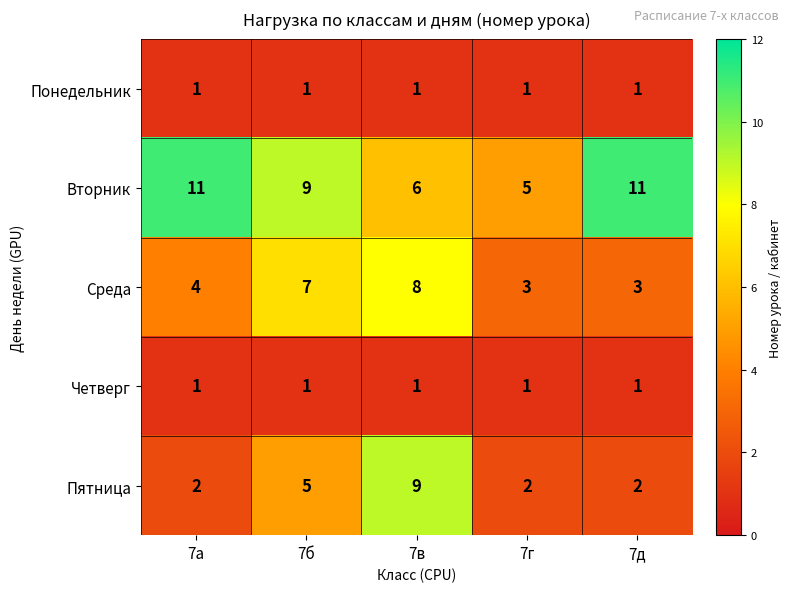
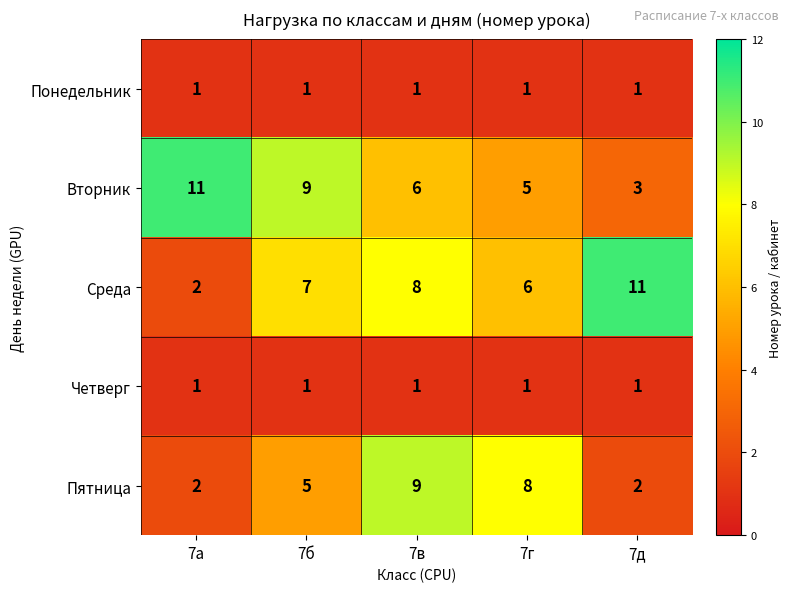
  {
    "Понедельник": {
      "7а": 1,
      "7б": 1,
      "7в": 1,
      "7г": 1,
      "7д": 1
    },
    "Вторник": {
      "7а": 11,
      "7б": 9,
      "7в": 6,
      "7г": 5,
-     "7д": 11
+     "7д": 3
    },
    "Среда": {
-     "7а": 4,
+     "7а": 2,
      "7б": 7,
      "7в": 8,
-     "7г": 3,
-     "7д": 3
+     "7г": 6,
+     "7д": 11
    },
    "Четверг": {
      "7а": 1,
      "7б": 1,
      "7в": 1,
      "7г": 1,
      "7д": 1
    },
    "Пятница": {
      "7а": 2,
      "7б": 5,
      "7в": 9,
-     "7г": 2,
+     "7г": 8,
      "7д": 2
    }
  }
